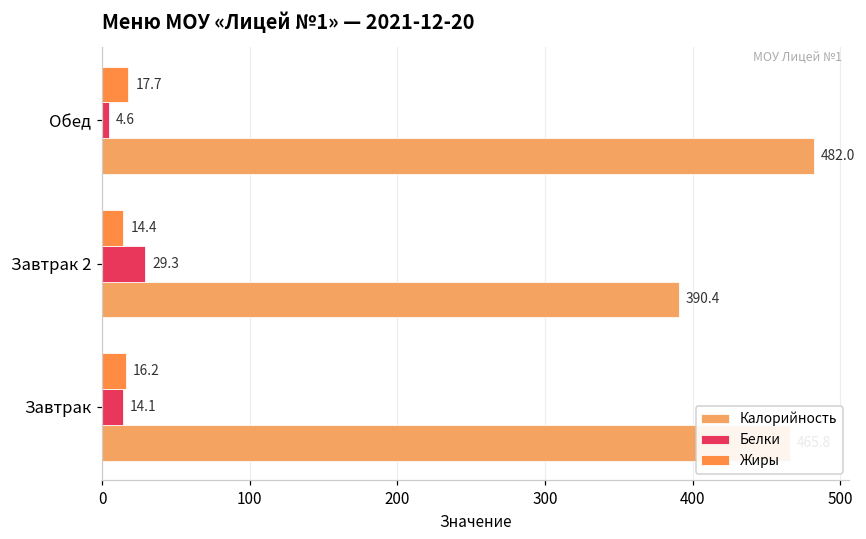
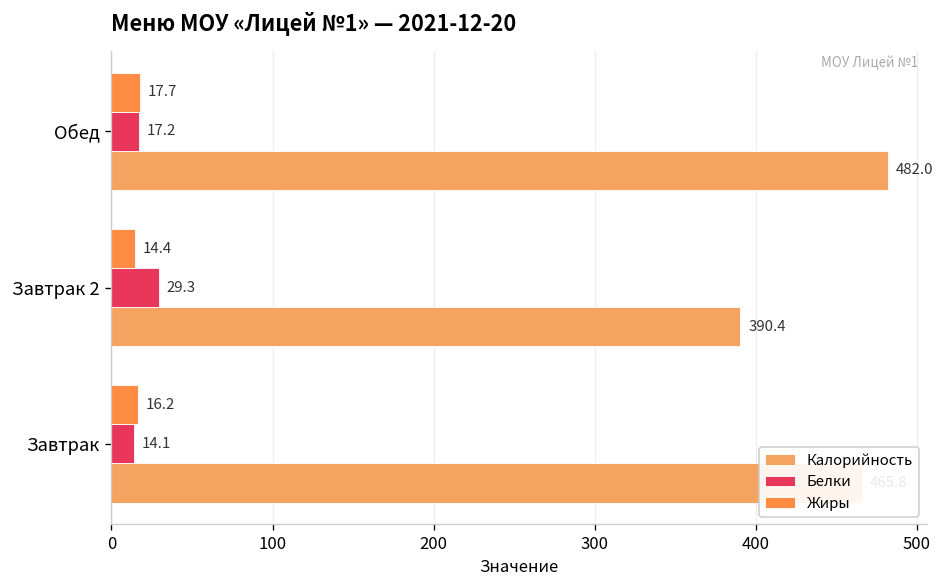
  {
    "Белки": {
-     "Обед": 4.6,
+     "Обед": 17.2,
      "Завтрак 2": 29.3,
      "Завтрак": 14.1
    }
  }
